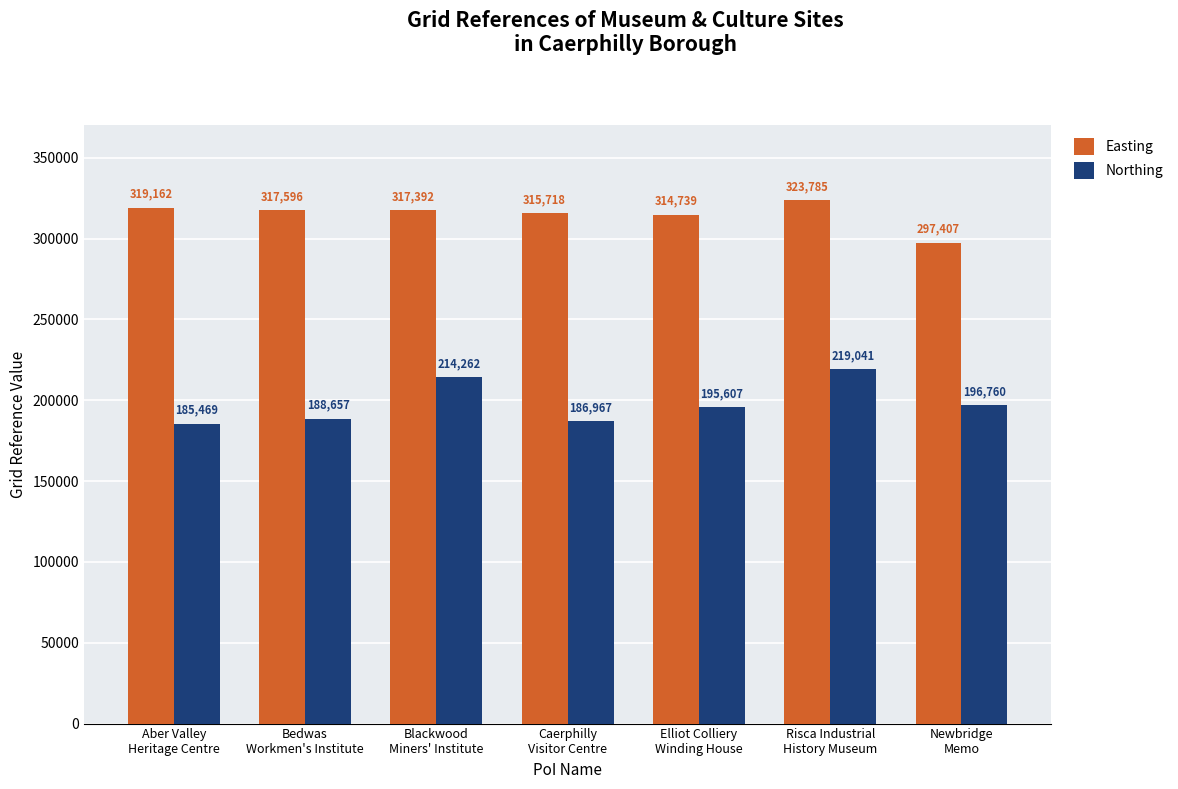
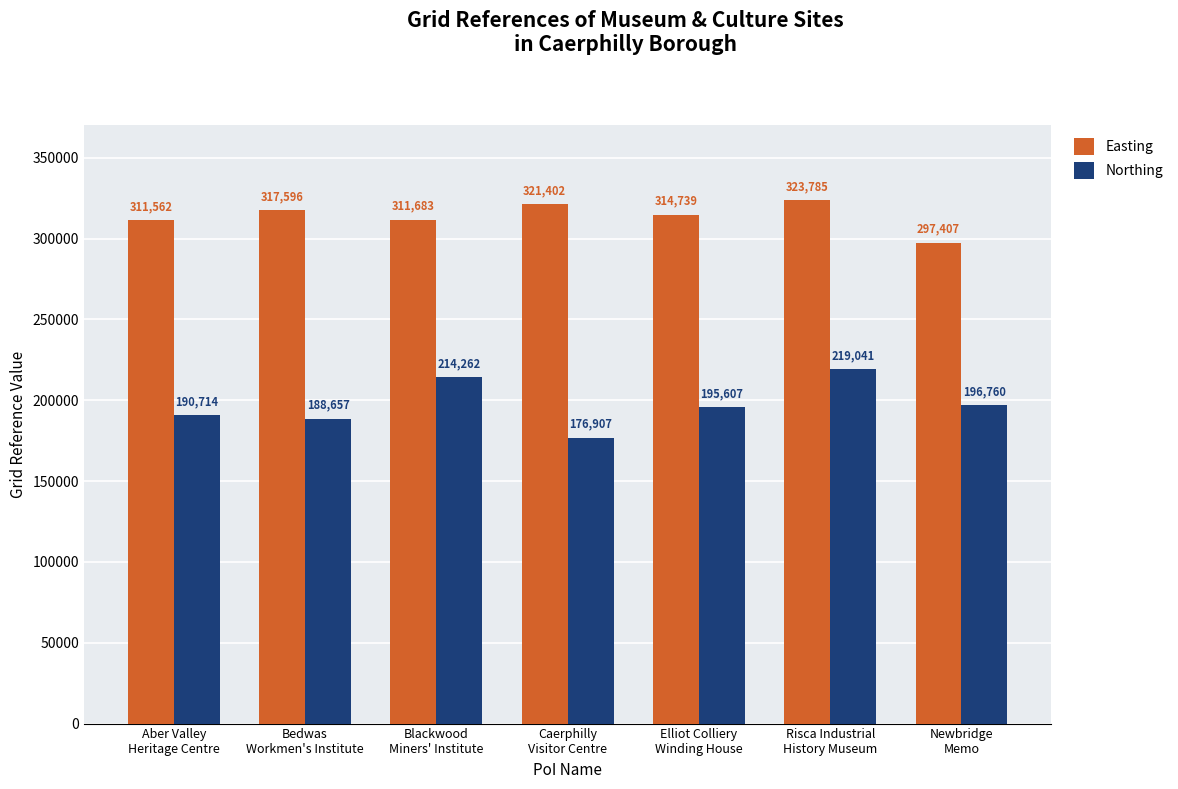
  {
    "Easting": {
-     "Aber Valley Heritage Centre": "319,162",
+     "Aber Valley Heritage Centre": "311,562",
      "Bedwas Workmen's Institute": "317,596",
-     "Blackwood Miners' Institute": "317,392",
-     "Caerphilly Visitor Centre": "315,718",
+     "Blackwood Miners' Institute": "311,683",
+     "Caerphilly Visitor Centre": "321,402",
      "Elliot Colliery Winding House": "314,739",
      "Risca Industrial History Museum": "323,785",
      "Newbridge Memo": "297,407"
    },
    "Northing": {
-     "Aber Valley Heritage Centre": "185,469",
+     "Aber Valley Heritage Centre": "190,714",
      "Bedwas Workmen's Institute": "188,657",
      "Blackwood Miners' Institute": "214,262",
-     "Caerphilly Visitor Centre": "186,967",
+     "Caerphilly Visitor Centre": "176,907",
      "Elliot Colliery Winding House": "195,607",
      "Risca Industrial History Museum": "219,041",
      "Newbridge Memo": "196,760"
    }
  }
